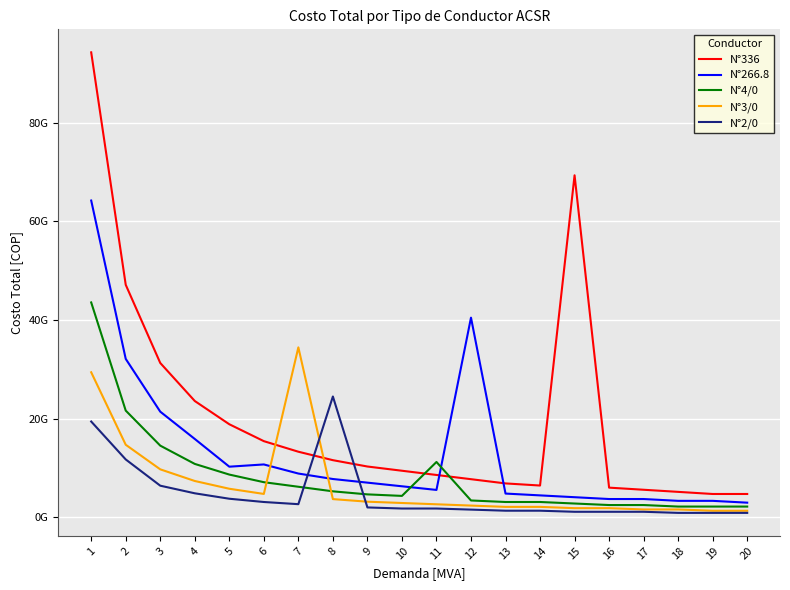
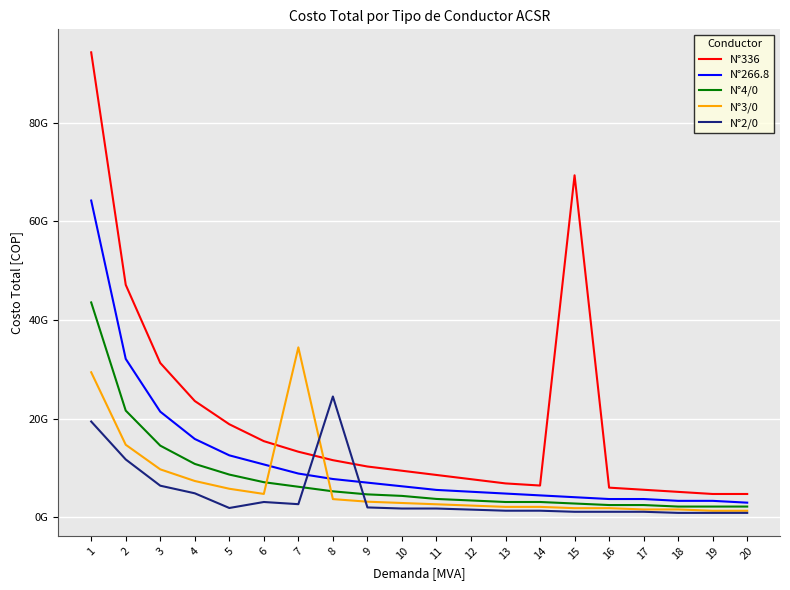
  {
    "N°336": {
      "1": 94000000000,
      "2": 47000000000,
      "3": 31000000000,
      "4": 24000000000,
      "5": 19000000000,
      "6": 15000000000,
      "7": 13000000000,
      "8": 12000000000,
      "9": 10000000000,
      "10": 9000000000,
      "11": 9000000000,
      "12": 8000000000,
      "13": 7000000000,
      "14": 6000000000,
      "15": 69000000000,
      "16": 6000000000,
      "17": 6000000000,
      "18": 5000000000,
      "19": 5000000000,
      "20": 5000000000
    },
    "N°266.8": {
      "1": 64000000000,
      "2": 32000000000,
      "3": 21000000000,
      "4": 16000000000,
-     "5": 10000000000,
+     "5": 13000000000,
      "6": 11000000000,
      "7": 9000000000,
      "8": 8000000000,
      "9": 7000000000,
      "10": 6000000000,
      "11": 6000000000,
-     "12": 40000000000,
+     "12": 5000000000,
      "13": 5000000000,
      "14": 4000000000,
      "15": 4000000000,
      "16": 4000000000,
      "17": 4000000000,
      "18": 3000000000,
      "19": 3000000000,
      "20": 3000000000
    },
    "N°4/0": {
      "1": 44000000000,
      "2": 22000000000,
      "3": 15000000000,
      "4": 11000000000,
      "5": 9000000000,
      "6": 7000000000,
      "7": 6000000000,
      "8": 5000000000,
      "9": 5000000000,
      "10": 4000000000,
-     "11": 11000000000,
+     "11": 4000000000,
      "12": 3000000000,
      "13": 3000000000,
      "14": 3000000000,
      "15": 3000000000,
      "16": 2000000000,
      "17": 2000000000,
      "18": 2000000000,
      "19": 2000000000,
      "20": 2000000000
    },
    "N°3/0": {
      "1": 29000000000,
      "2": 15000000000,
      "3": 10000000000,
      "4": 7000000000,
      "5": 6000000000,
      "6": 5000000000,
      "7": 34000000000,
      "8": 4000000000,
      "9": 3000000000,
      "10": 3000000000,
      "11": 3000000000,
      "12": 2000000000,
      "13": 2000000000,
      "14": 2000000000,
      "15": 2000000000,
      "16": 2000000000,
      "18": 2000000000
    },
    "N°2/0": {
      "1": 19000000000,
      "2": 12000000000,
      "3": 6000000000,
      "4": 5000000000,
-     "5": 4000000000,
+     "5": 2000000000,
      "6": 3000000000,
      "7": 3000000000,
      "8": 24000000000,
      "9": 2000000000,
      "10": 2000000000,
      "11": 2000000000,
      "12": 2000000000,
      "13": 1000000000,
      "14": 1000000000,
      "15": 1000000000,
      "16": 1000000000,
      "18": 1000000000
    }
  }
